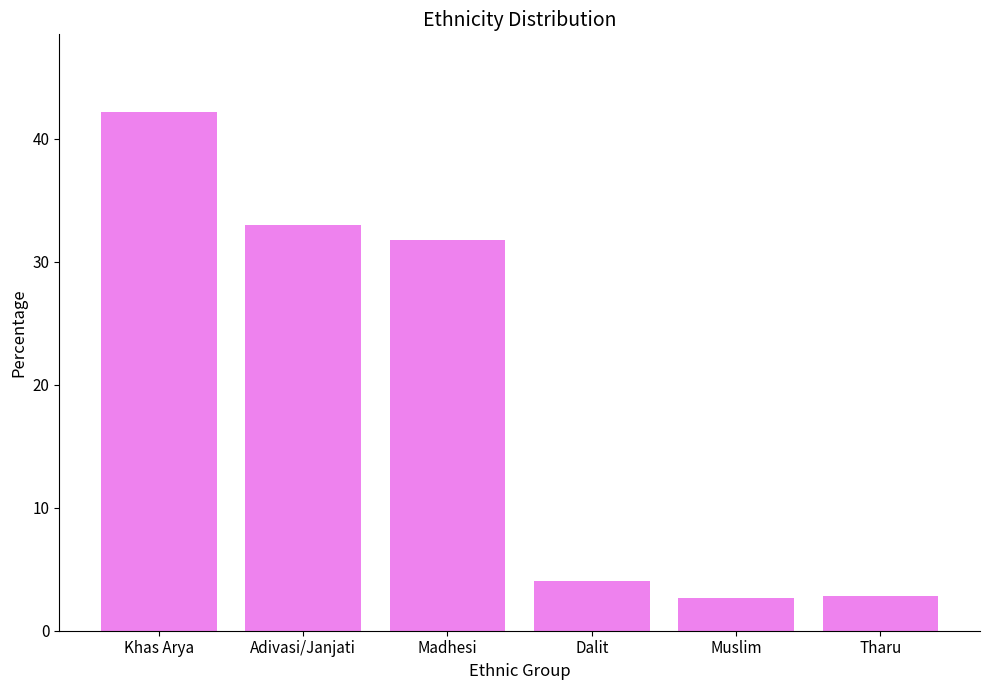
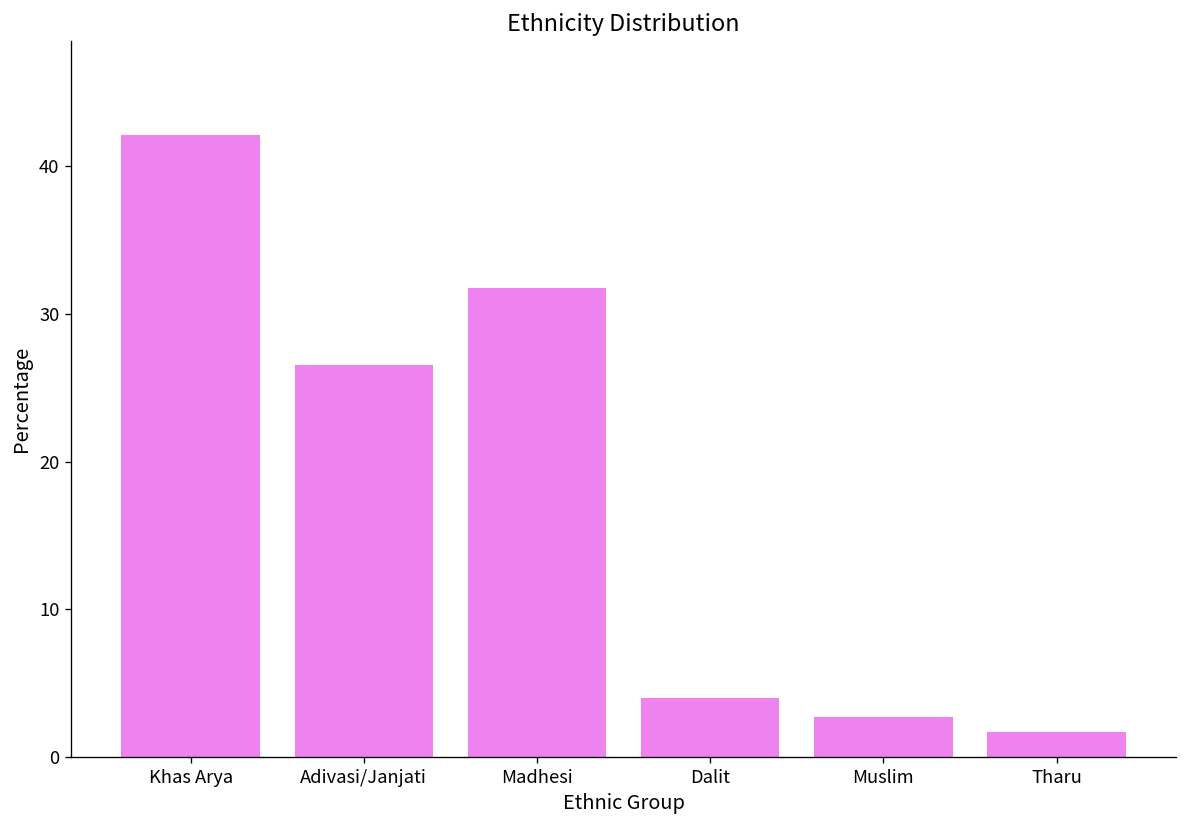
  {
    "Khas Arya": 42.2,
-   "Adivasi/Janjati": 33.0,
+   "Adivasi/Janjati": 26.6,
    "Madhesi": 31.7,
    "Dalit": 4.0,
    "Muslim": 2.7,
-   "Tharu": 2.9
+   "Tharu": 1.7
  }
